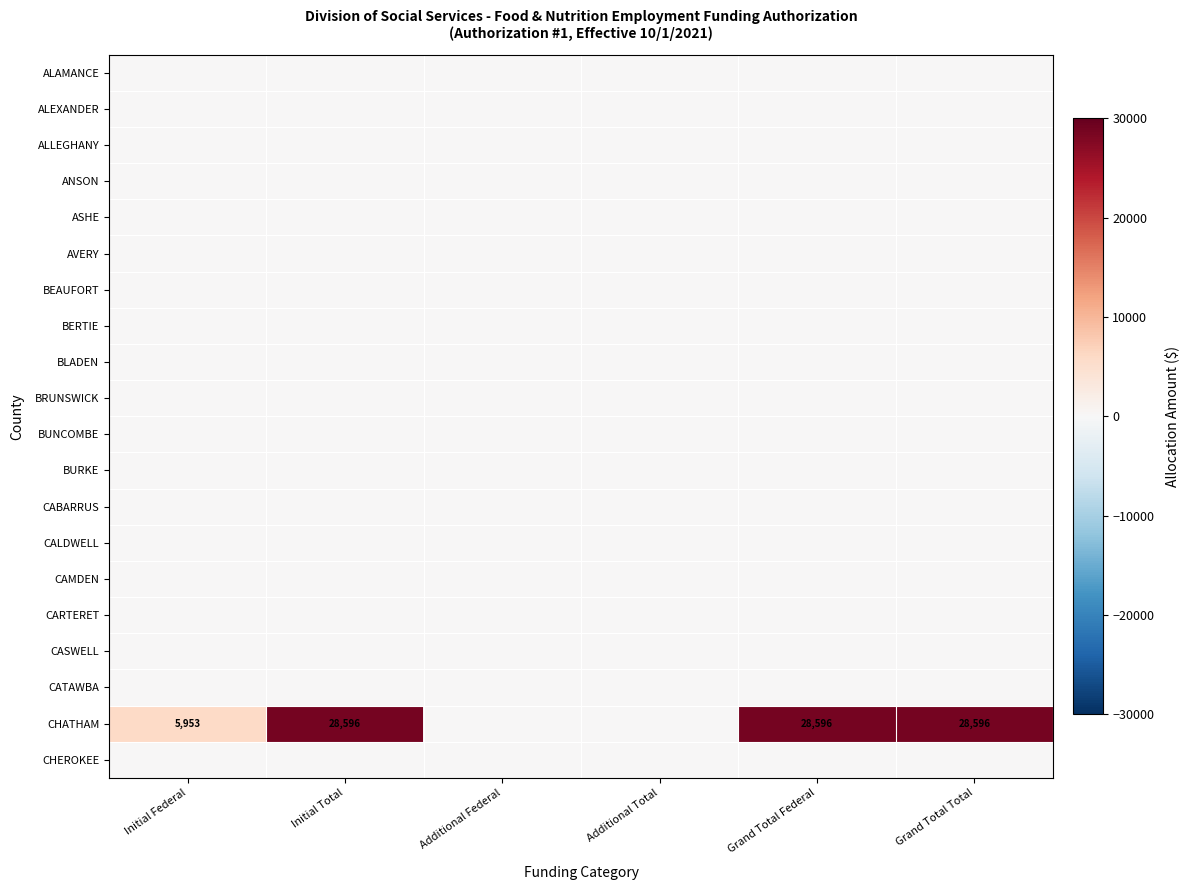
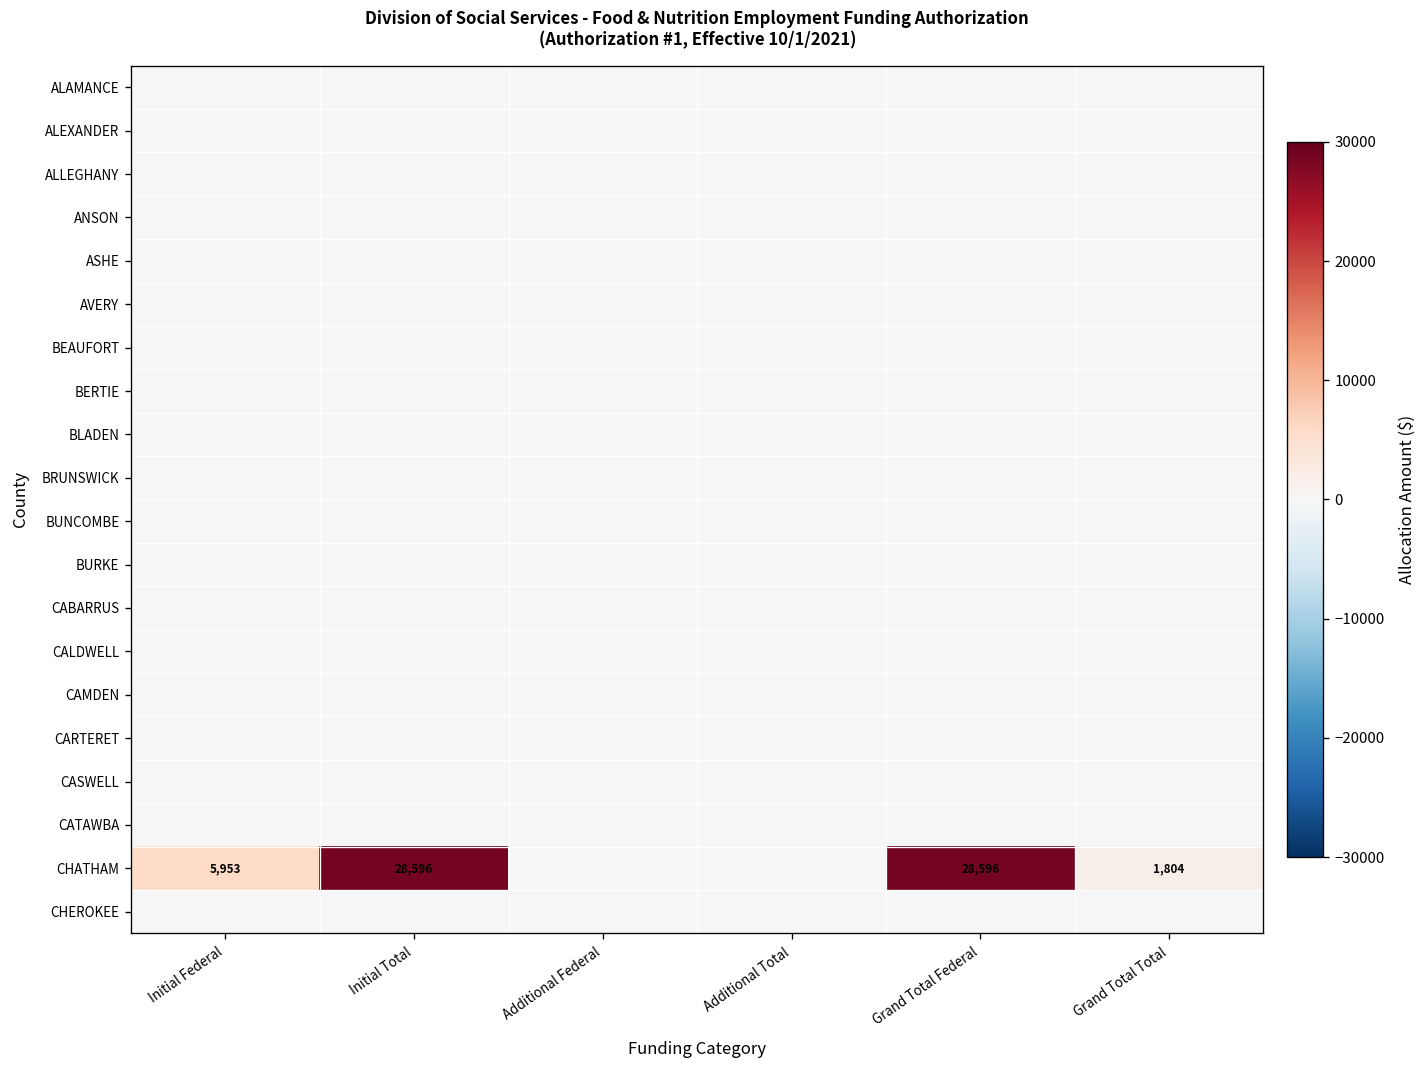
  {
    "CHATHAM": {
      "Initial Federal": "5,953",
      "Initial Total": "28,596",
      "Grand Total Federal": "28,596",
-     "Grand Total Total": "28,596"
+     "Grand Total Total": "1,804"
    }
  }
